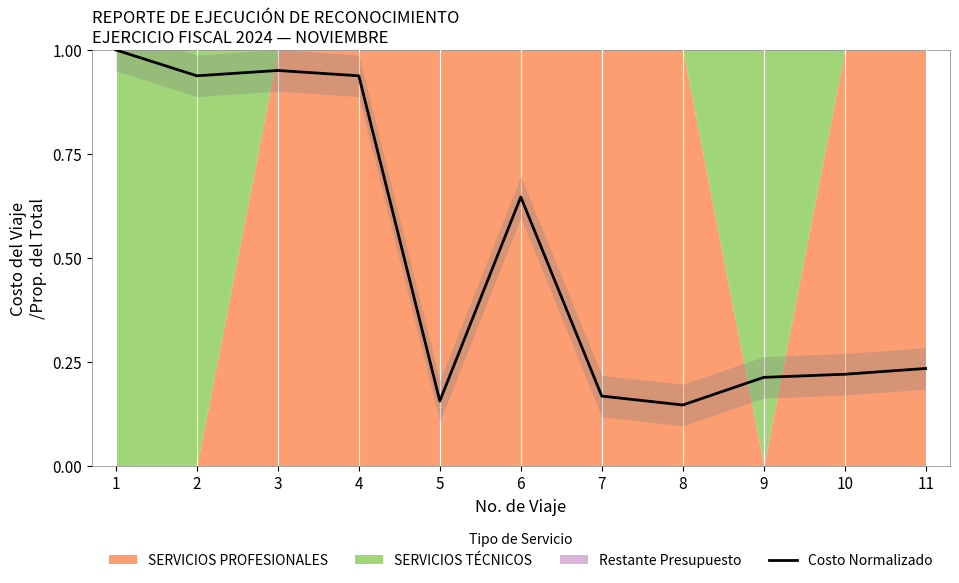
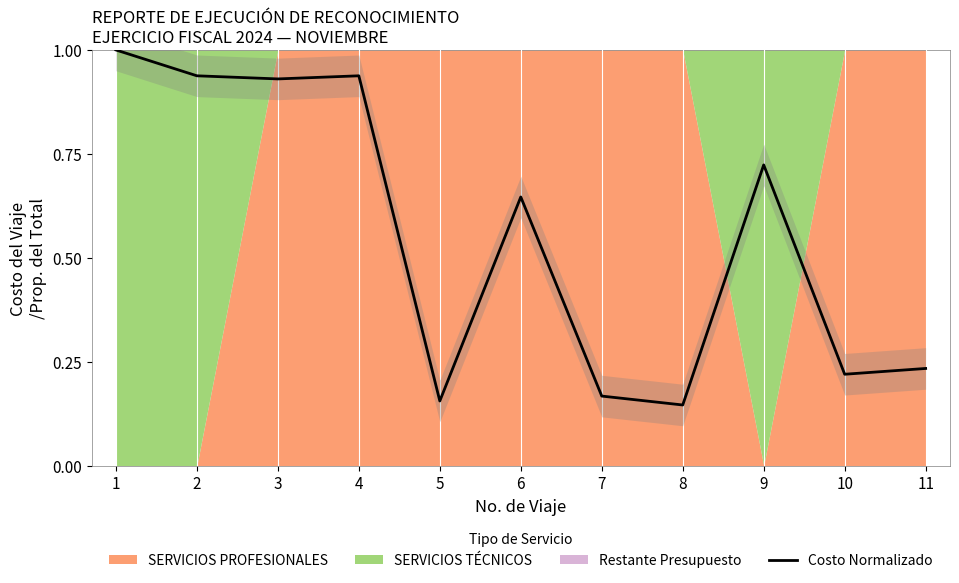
  {
    "SERVICIOS PROFESIONALES": {
      "1": 0.00,
      "2": 0.00,
      "9": 0.00
    },
    "Costo Normalizado": {
      "2": 0.94,
-     "3": 0.95,
+     "3": 0.93,
      "4": 0.94,
      "5": 0.16,
      "6": 0.65,
      "7": 0.17,
      "8": 0.15,
-     "9": 0.21,
+     "9": 0.72,
      "10": 0.22,
      "11": 0.23
    }
  }
